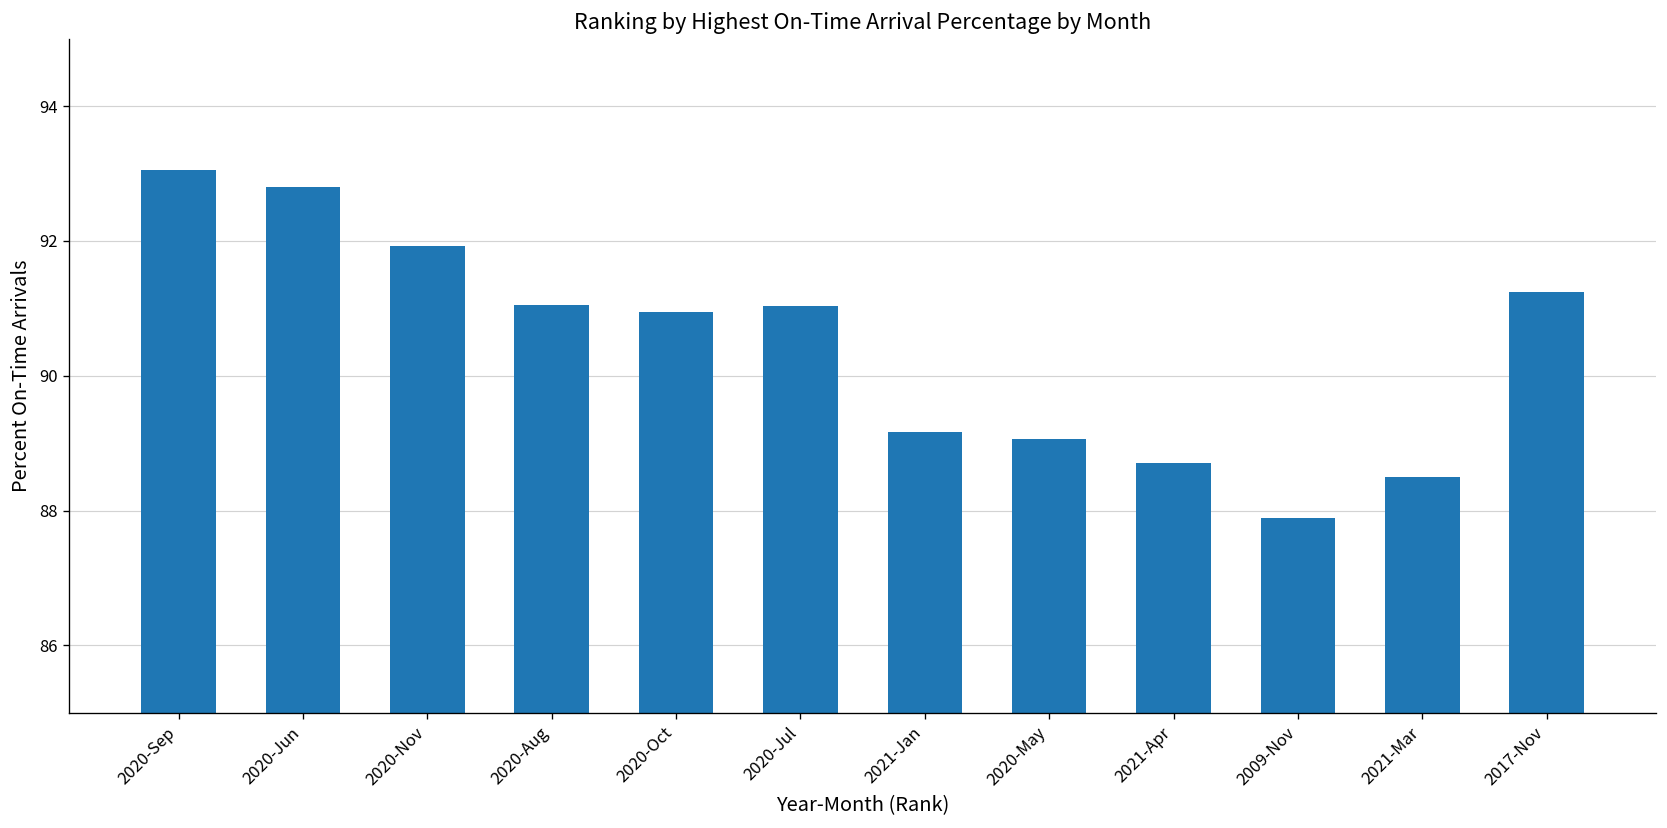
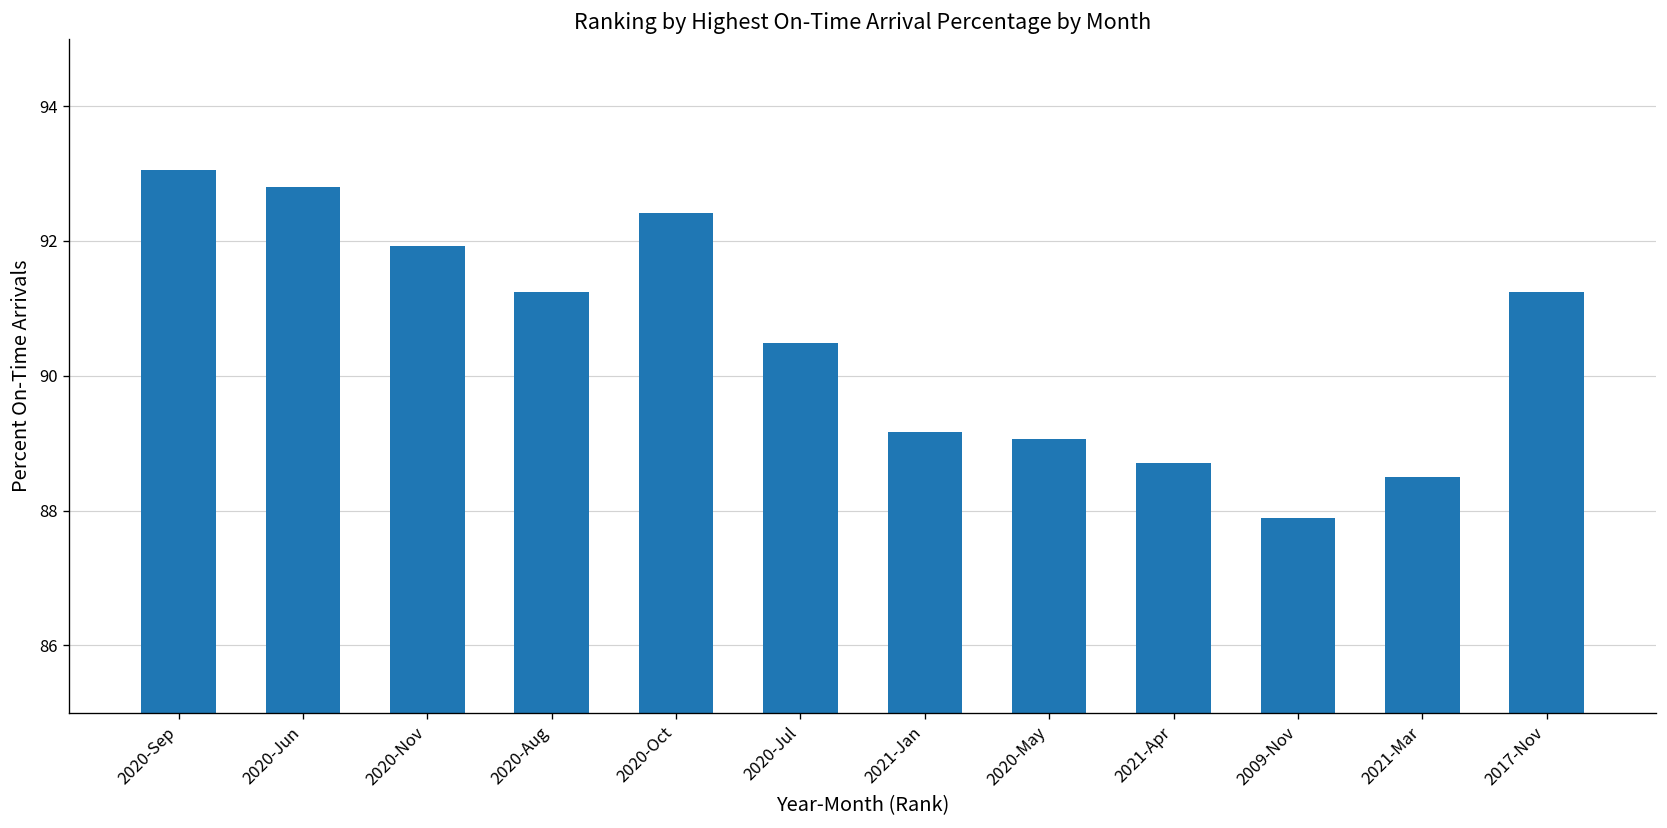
  {
    "2020-Sep": 93.1,
    "2020-Jun": 92.8,
    "2020-Nov": 91.9,
-   "2020-Aug": 91.1,
-   "2020-Oct": 90.9,
-   "2020-Jul": 91.0,
+   "2020-Aug": 91.2,
+   "2020-Oct": 92.4,
+   "2020-Jul": 90.5,
    "2021-Jan": 89.2,
    "2020-May": 89.1,
    "2021-Apr": 88.7,
    "2009-Nov": 87.9,
    "2021-Mar": 88.5,
    "2017-Nov": 91.3
  }
